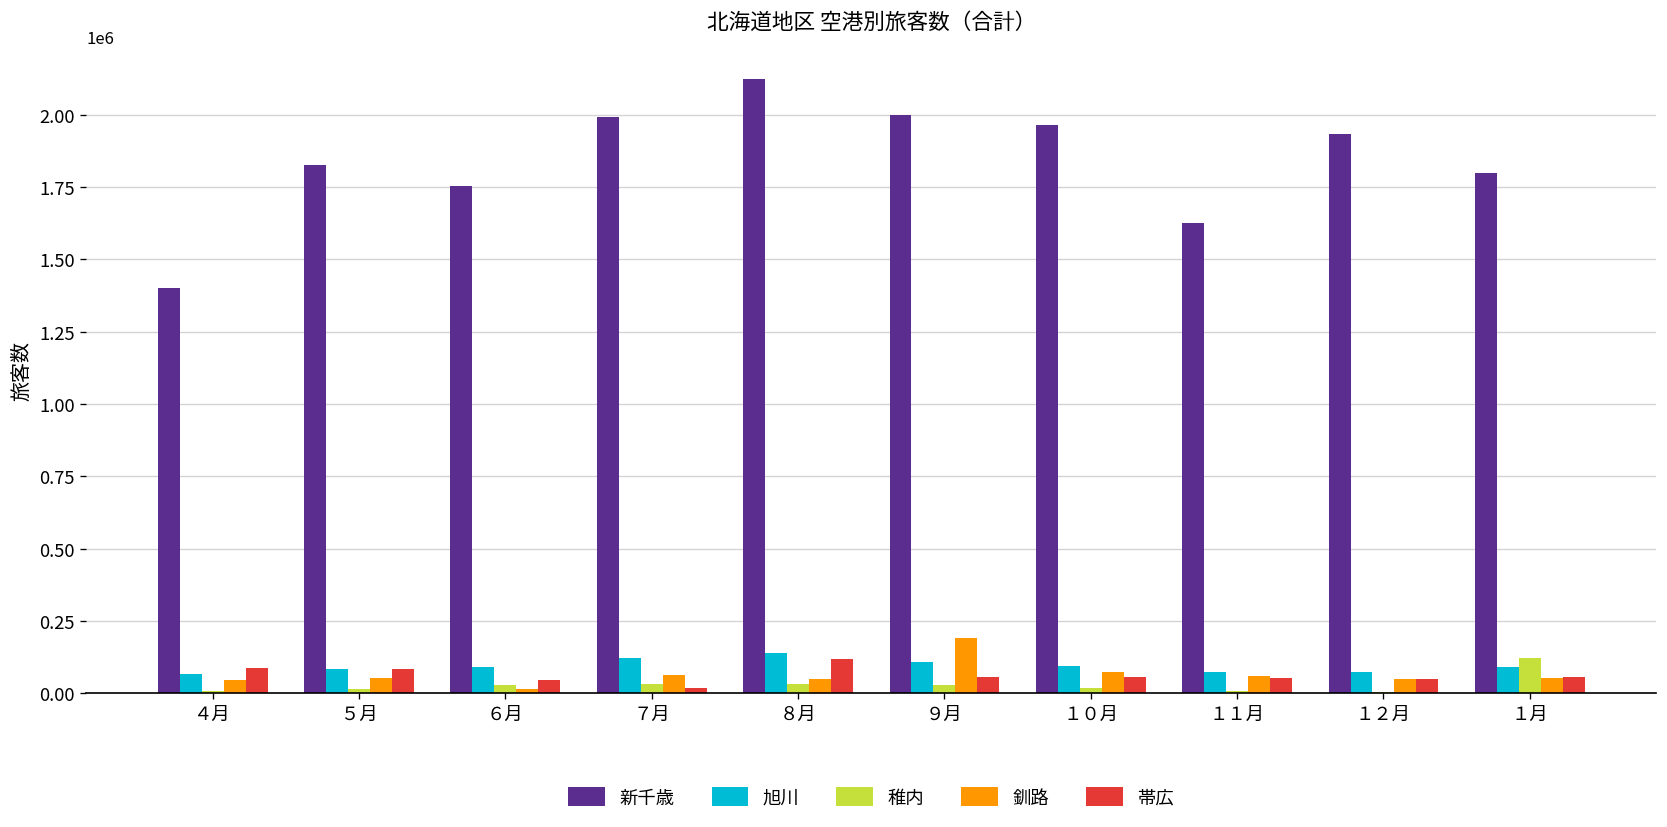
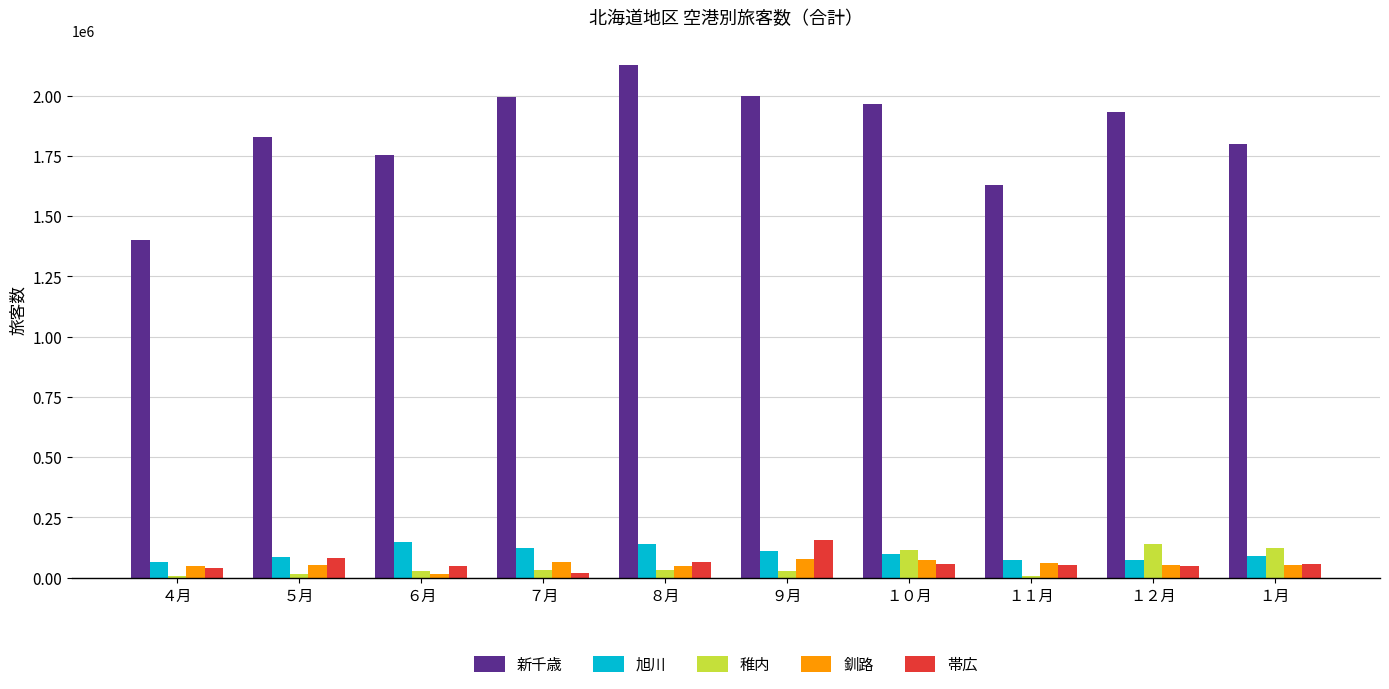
  {
    "新千歳": {
      "４月": 1400000,
      "５月": 1830000,
      "６月": 1750000,
      "７月": 1990000,
      "８月": 2120000,
      "９月": 2000000,
      "１０月": 1970000,
      "１１月": 1630000,
      "１２月": 1930000,
      "１月": 1800000
    },
    "旭川": {
      "４月": 70000,
      "５月": 80000,
-     "６月": 90000,
+     "６月": 150000,
      "７月": 120000,
      "８月": 140000,
      "９月": 110000,
      "１０月": 100000,
      "１１月": 70000,
      "１２月": 70000,
      "１月": 90000
    },
    "稚内": {
      "５月": 10000,
      "６月": 30000,
      "７月": 30000,
      "８月": 30000,
      "９月": 30000,
-     "１０月": 20000,
-     "１２月": 10000,
+     "１０月": 120000,
+     "１２月": 140000,
      "１月": 120000
    },
    "釧路": {
      "４月": 50000,
      "５月": 50000,
      "６月": 20000,
      "７月": 60000,
      "８月": 50000,
-     "９月": 190000,
+     "９月": 80000,
      "１０月": 80000,
      "１１月": 60000,
      "１２月": 50000,
      "１月": 50000
    },
    "帯広": {
-     "４月": 90000,
+     "４月": 40000,
      "５月": 80000,
      "６月": 50000,
      "７月": 20000,
-     "８月": 120000,
-     "９月": 60000,
+     "８月": 60000,
+     "９月": 160000,
      "１０月": 60000,
      "１１月": 50000,
      "１２月": 50000,
      "１月": 50000
    }
  }
